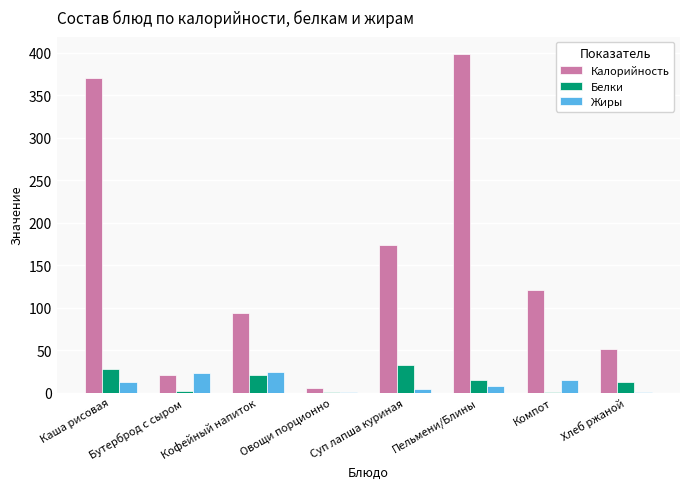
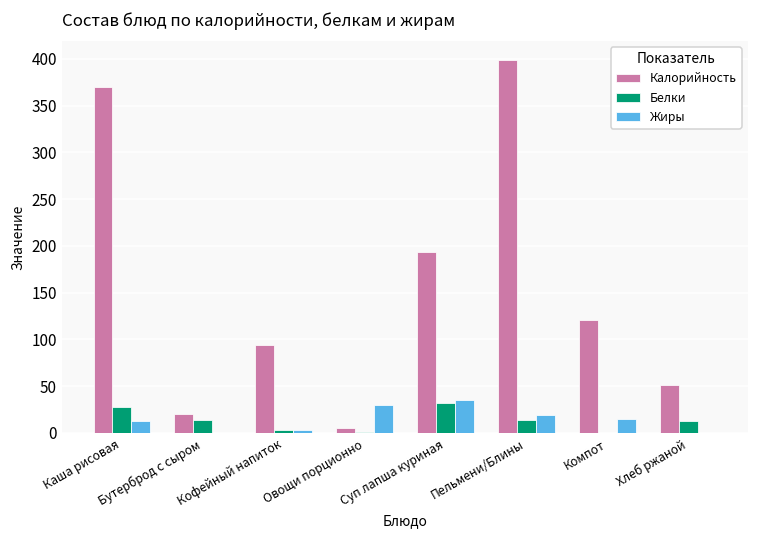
  {
    "Калорийность": {
      "Каша рисовая": 370,
      "Бутерброд с сыром": 20,
      "Кофейный напиток": 90,
      "Овощи порционно": 10,
-     "Суп лапша куриная": 170,
+     "Суп лапша куриная": 190,
      "Пельмени/Блины": 400,
      "Компот": 120,
      "Хлеб ржаной": 50
    },
    "Белки": {
      "Каша рисовая": 30,
-     "Бутерброд с сыром": 0,
-     "Кофейный напиток": 20,
+     "Бутерброд с сыром": 10,
+     "Кофейный напиток": 0,
      "Суп лапша куриная": 30,
      "Пельмени/Блины": 10,
      "Хлеб ржаной": 10
    },
    "Жиры": {
      "Каша рисовая": 10,
-     "Бутерброд с сыром": 20,
-     "Кофейный напиток": 20,
-     "Овощи порционно": 0,
-     "Суп лапша куриная": 0,
-     "Пельмени/Блины": 10,
+     "Бутерброд с сыром": 0,
+     "Кофейный напиток": 0,
+     "Овощи порционно": 30,
+     "Суп лапша куриная": 40,
+     "Пельмени/Блины": 20,
      "Компот": 20
    }
  }
